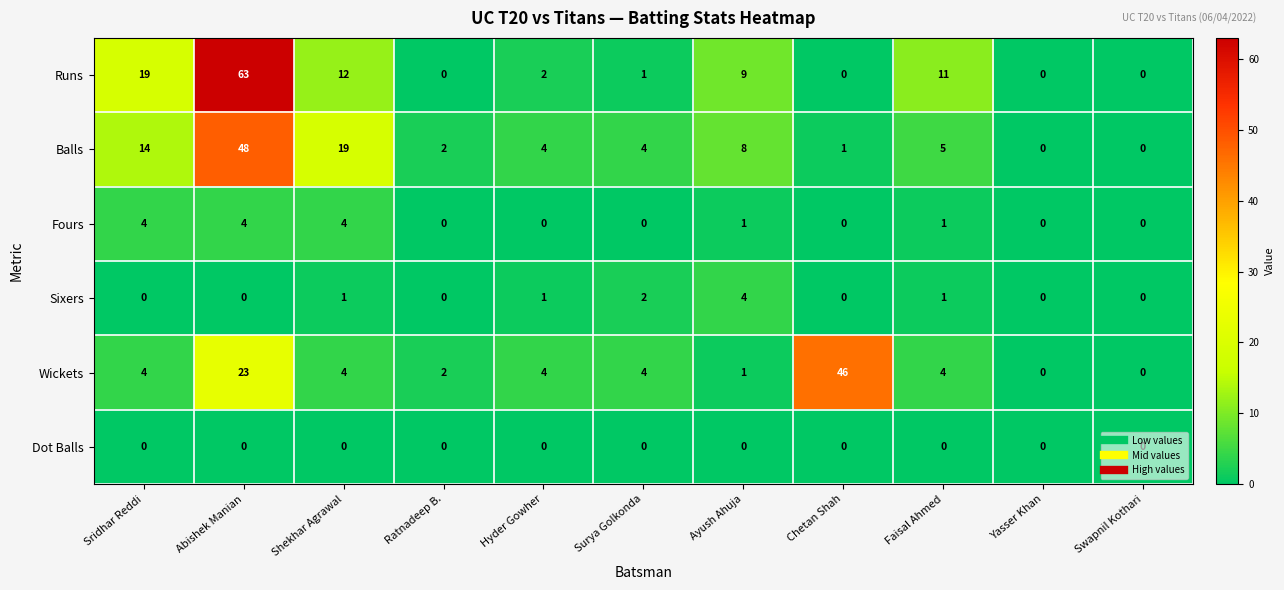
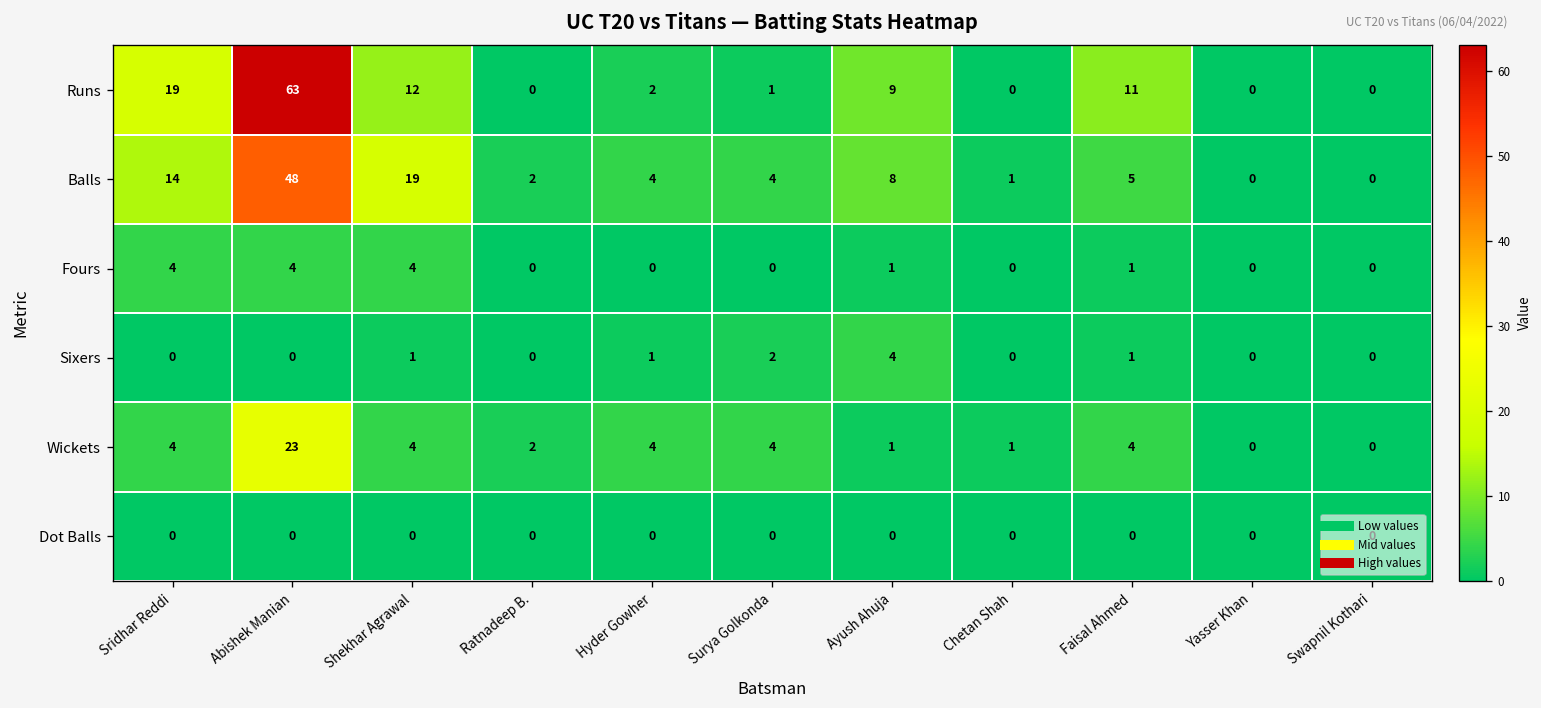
  {
    "Runs": {
      "Sridhar Reddi": 19,
      "Abishek Manian": 63,
      "Shekhar Agrawal": 12,
      "Ratnadeep B.": 0,
      "Hyder Gowher": 2,
      "Surya Golkonda": 1,
      "Ayush Ahuja": 9,
      "Chetan Shah": 0,
      "Faisal Ahmed": 11,
      "Yasser Khan": 0,
      "Swapnil Kothari": 0
    },
    "Balls": {
      "Sridhar Reddi": 14,
      "Abishek Manian": 48,
      "Shekhar Agrawal": 19,
      "Ratnadeep B.": 2,
      "Hyder Gowher": 4,
      "Surya Golkonda": 4,
      "Ayush Ahuja": 8,
      "Chetan Shah": 1,
      "Faisal Ahmed": 5,
      "Yasser Khan": 0,
      "Swapnil Kothari": 0
    },
    "Fours": {
      "Sridhar Reddi": 4,
      "Abishek Manian": 4,
      "Shekhar Agrawal": 4,
      "Ratnadeep B.": 0,
      "Hyder Gowher": 0,
      "Surya Golkonda": 0,
      "Ayush Ahuja": 1,
      "Chetan Shah": 0,
      "Faisal Ahmed": 1,
      "Yasser Khan": 0,
      "Swapnil Kothari": 0
    },
    "Sixers": {
      "Sridhar Reddi": 0,
      "Abishek Manian": 0,
      "Shekhar Agrawal": 1,
      "Ratnadeep B.": 0,
      "Hyder Gowher": 1,
      "Surya Golkonda": 2,
      "Ayush Ahuja": 4,
      "Chetan Shah": 0,
      "Faisal Ahmed": 1,
      "Yasser Khan": 0,
      "Swapnil Kothari": 0
    },
    "Wickets": {
      "Sridhar Reddi": 4,
      "Abishek Manian": 23,
      "Shekhar Agrawal": 4,
      "Ratnadeep B.": 2,
      "Hyder Gowher": 4,
      "Surya Golkonda": 4,
      "Ayush Ahuja": 1,
-     "Chetan Shah": 46,
+     "Chetan Shah": 1,
      "Faisal Ahmed": 4,
      "Yasser Khan": 0,
      "Swapnil Kothari": 0
    },
    "Dot Balls": {
      "Sridhar Reddi": 0,
      "Abishek Manian": 0,
      "Shekhar Agrawal": 0,
      "Ratnadeep B.": 0,
      "Hyder Gowher": 0,
      "Surya Golkonda": 0,
      "Ayush Ahuja": 0,
      "Chetan Shah": 0,
      "Faisal Ahmed": 0,
      "Yasser Khan": 0
    }
  }
